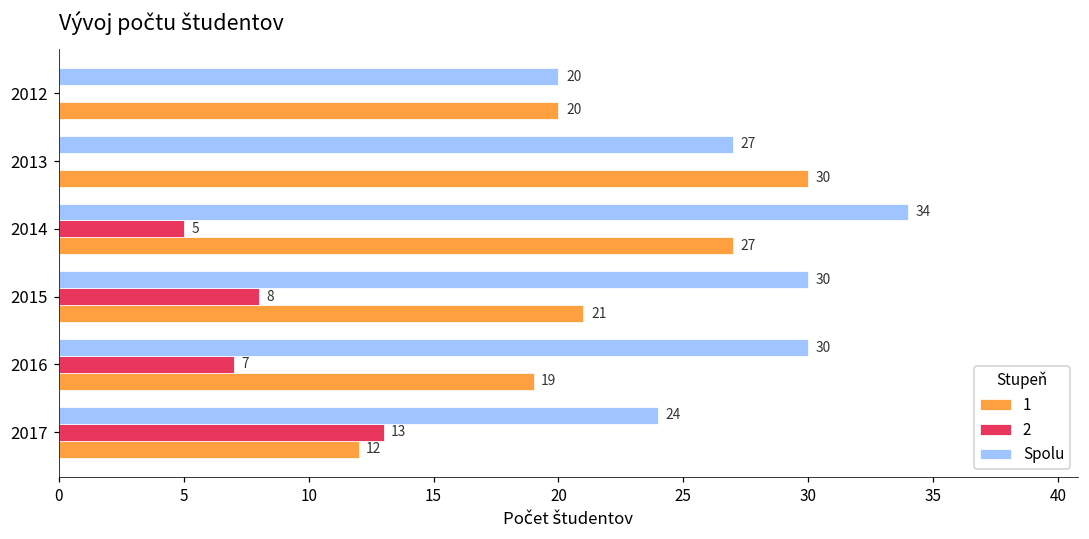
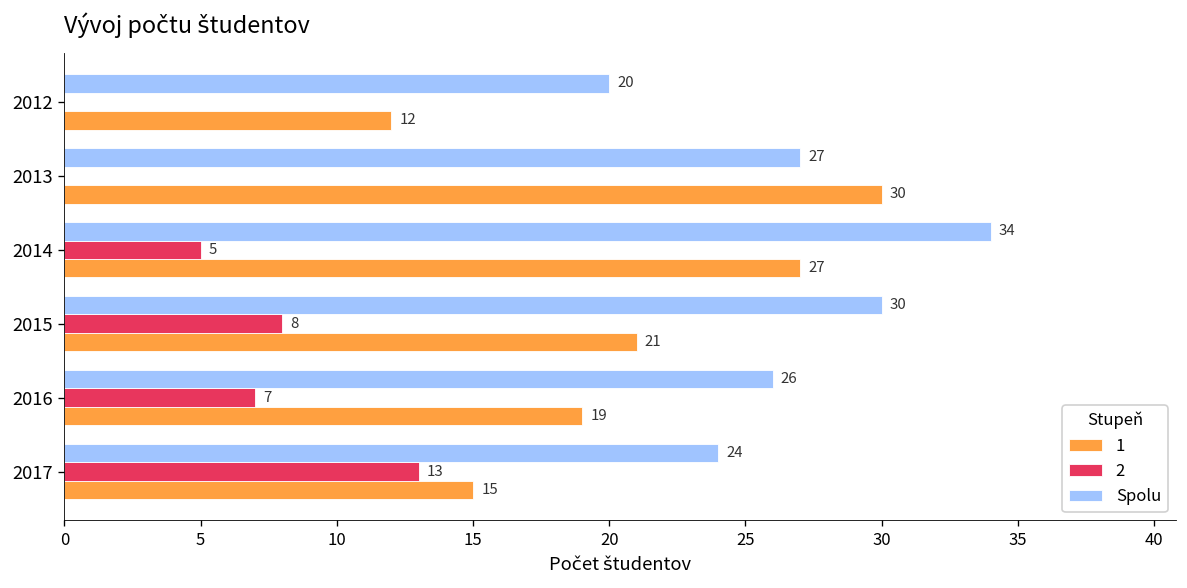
  {
    "1": {
-     "2012": 20,
+     "2012": 12,
      "2013": 30,
      "2014": 27,
      "2015": 21,
      "2016": 19,
-     "2017": 12
+     "2017": 15
    },
    "2": {
      "2014": 5,
      "2015": 8,
      "2016": 7,
      "2017": 13
    },
    "Spolu": {
      "2012": 20,
      "2013": 27,
      "2014": 34,
      "2015": 30,
-     "2016": 30,
+     "2016": 26,
      "2017": 24
    }
  }
